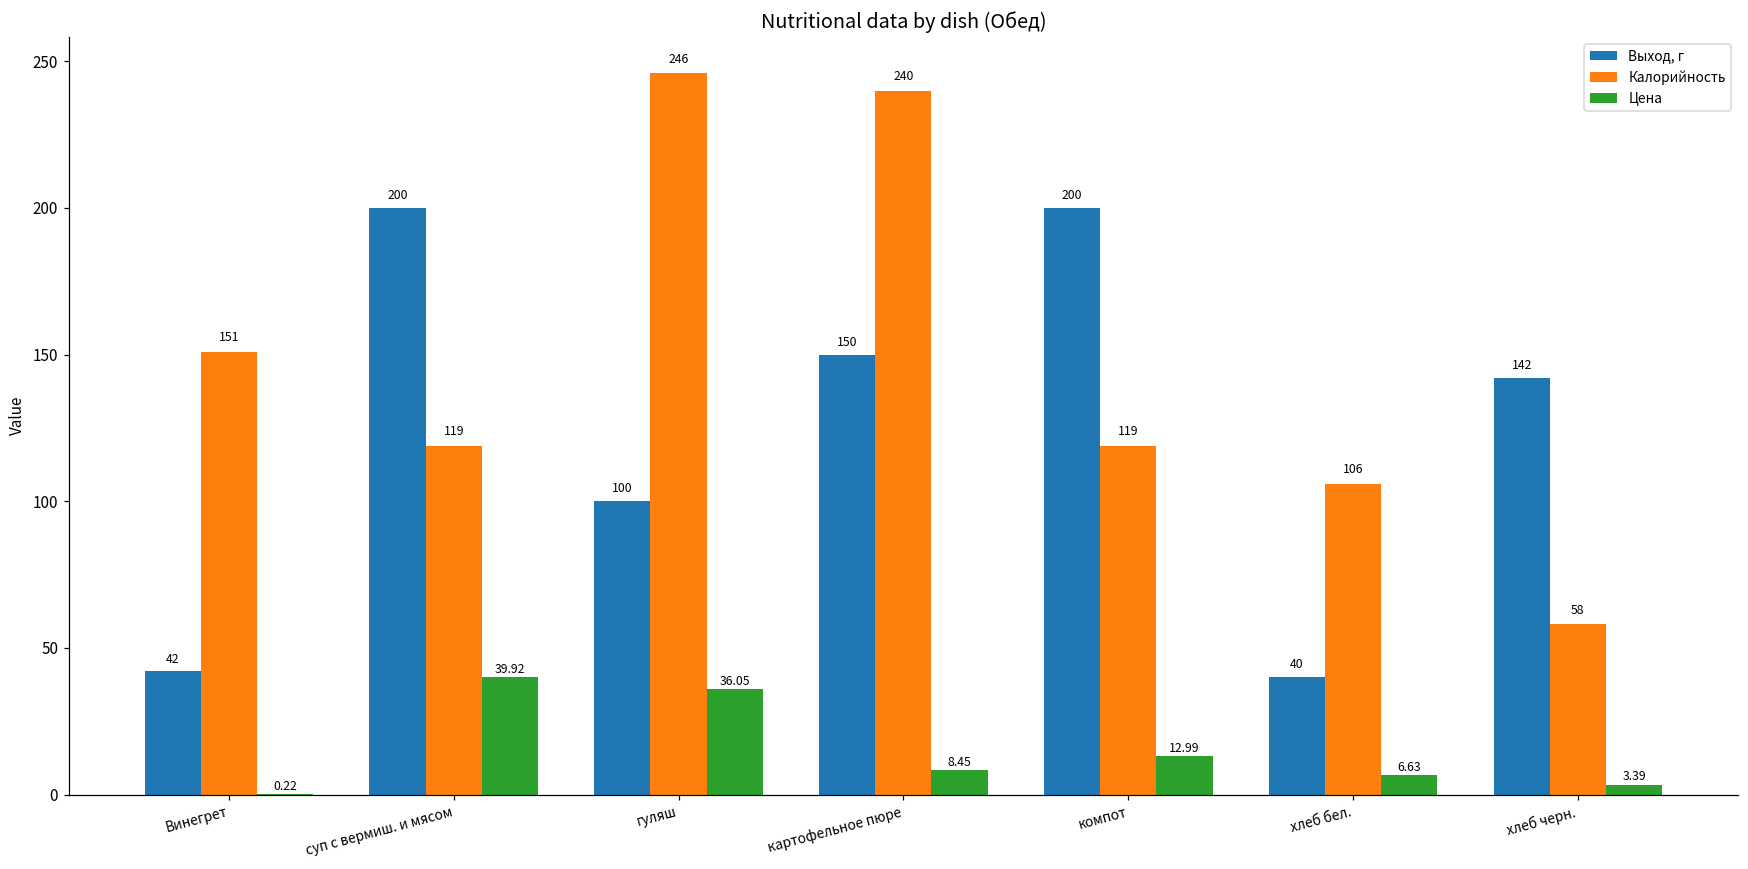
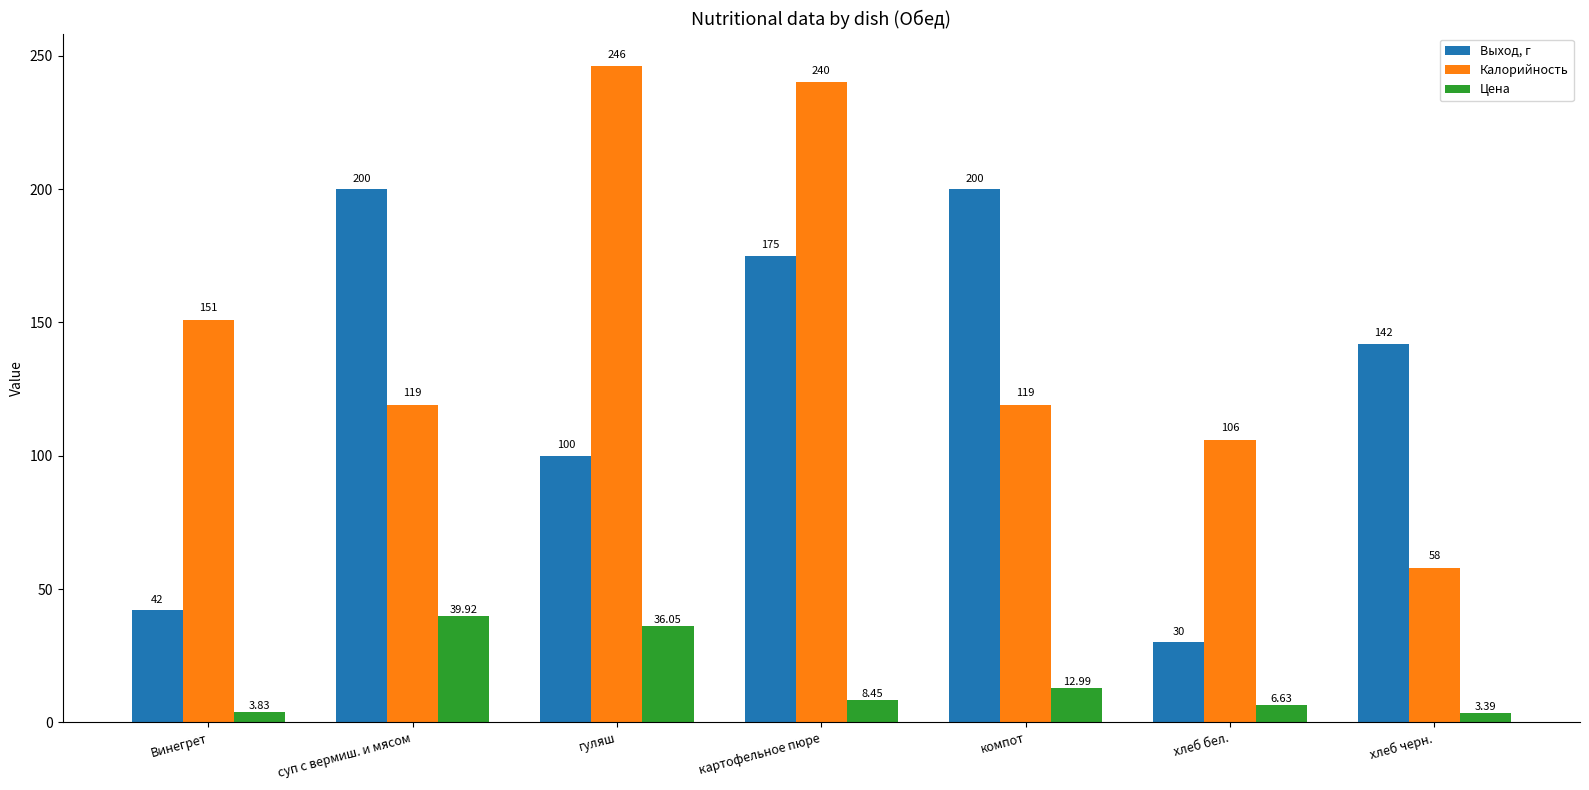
  {
    "Выход, г": {
      "Винегрет": 42,
      "суп с вермиш. и мясом": 200,
      "гуляш": 100,
-     "картофельное пюре": 150,
+     "картофельное пюре": 175,
      "компот": 200,
-     "хлеб бел.": 40,
+     "хлеб бел.": 30,
      "хлеб черн.": 142
    },
    "Калорийность": {
      "Винегрет": 151,
      "суп с вермиш. и мясом": 119,
      "гуляш": 246,
      "картофельное пюре": 240,
      "компот": 119,
      "хлеб бел.": 106,
      "хлеб черн.": 58
    },
    "Цена": {
-     "Винегрет": 0.22,
+     "Винегрет": 3.83,
      "суп с вермиш. и мясом": 39.92,
      "гуляш": 36.05,
      "картофельное пюре": 8.45,
      "компот": 12.99,
      "хлеб бел.": 6.63,
      "хлеб черн.": 3.39
    }
  }
